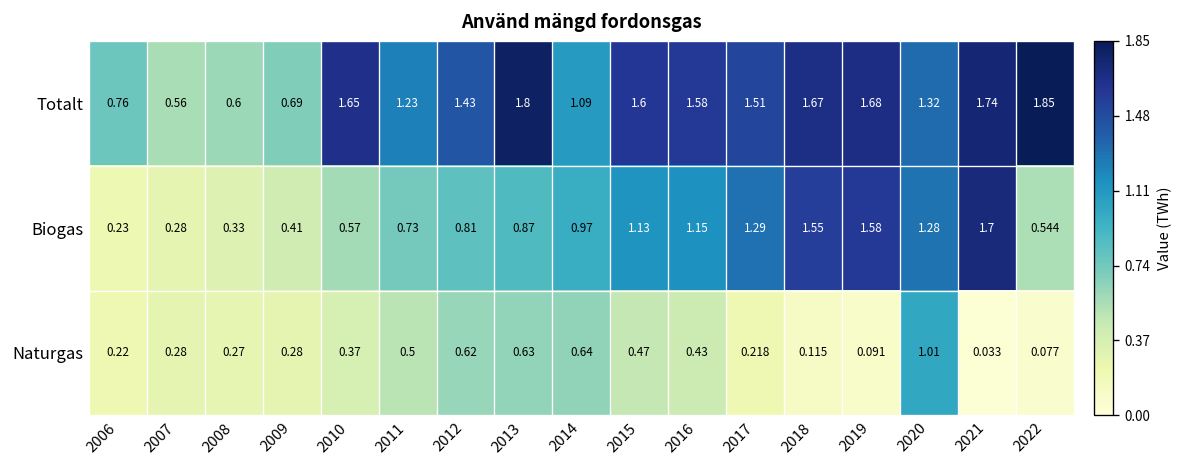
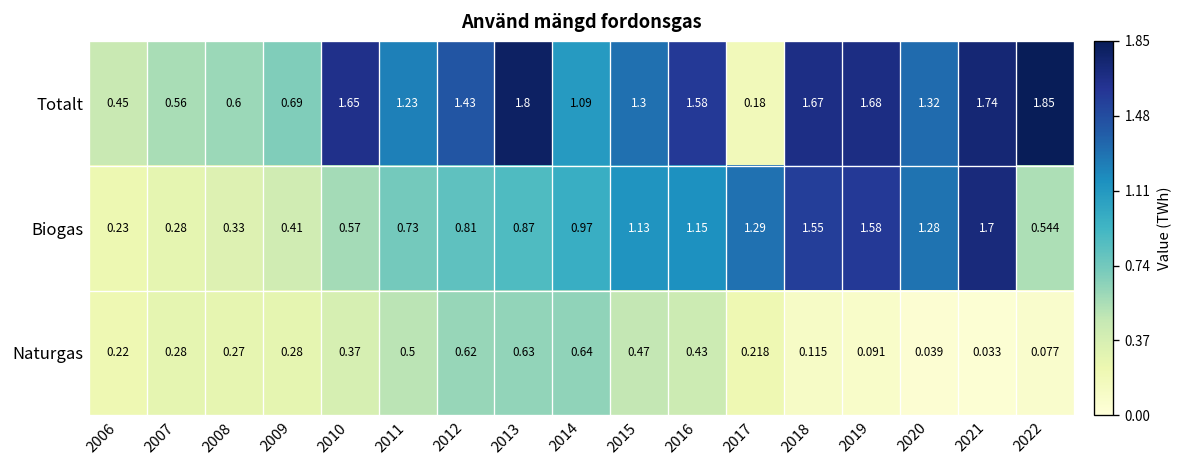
  {
    "Totalt": {
-     "2006": 0.76,
+     "2006": 0.45,
      "2007": 0.56,
      "2008": 0.6,
      "2009": 0.69,
      "2010": 1.65,
      "2011": 1.23,
      "2012": 1.43,
      "2013": 1.8,
      "2014": 1.09,
-     "2015": 1.6,
+     "2015": 1.3,
      "2016": 1.58,
-     "2017": 1.51,
+     "2017": 0.18,
      "2018": 1.67,
      "2019": 1.68,
      "2020": 1.32,
      "2021": 1.74,
      "2022": 1.85
    },
    "Biogas": {
      "2006": 0.23,
      "2007": 0.28,
      "2008": 0.33,
      "2009": 0.41,
      "2010": 0.57,
      "2011": 0.73,
      "2012": 0.81,
      "2013": 0.87,
      "2014": 0.97,
      "2015": 1.13,
      "2016": 1.15,
      "2017": 1.29,
      "2018": 1.55,
      "2019": 1.58,
      "2020": 1.28,
      "2021": 1.7,
      "2022": 0.544
    },
    "Naturgas": {
      "2006": 0.22,
      "2007": 0.28,
      "2008": 0.27,
      "2009": 0.28,
      "2010": 0.37,
      "2011": 0.5,
      "2012": 0.62,
      "2013": 0.63,
      "2014": 0.64,
      "2015": 0.47,
      "2016": 0.43,
      "2017": 0.218,
      "2018": 0.115,
      "2019": 0.091,
-     "2020": 1.01,
+     "2020": 0.039,
      "2021": 0.033,
      "2022": 0.077
    }
  }
